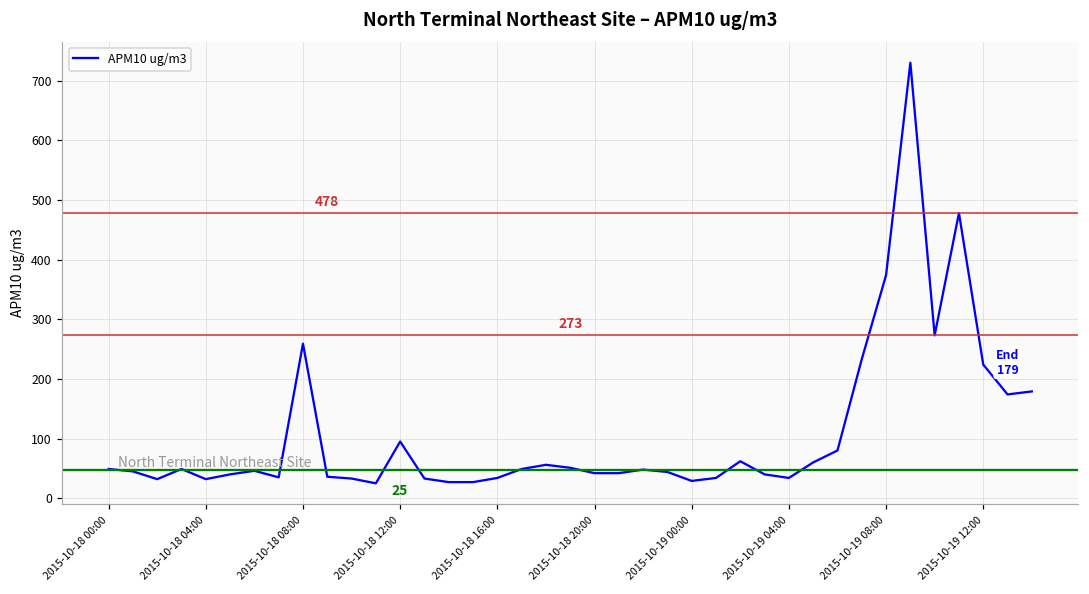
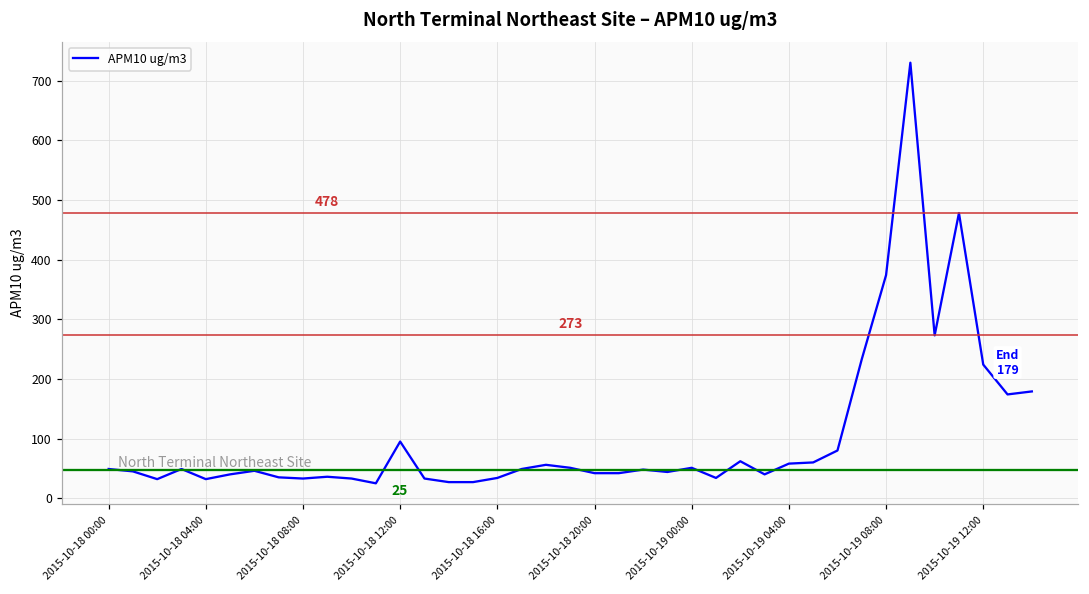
  {
    "2015-10-18 00:00": 50,
    "2015-10-18 04:00": 30,
-   "2015-10-18 08:00": 260,
+   "2015-10-18 08:00": 30,
    "2015-10-18 12:00": 100,
    "2015-10-18 16:00": 30,
    "2015-10-18 20:00": 40,
-   "2015-10-19 00:00": 30,
-   "2015-10-19 04:00": 30,
+   "2015-10-19 00:00": 50,
+   "2015-10-19 04:00": 60,
    "2015-10-19 08:00": 370
  }
